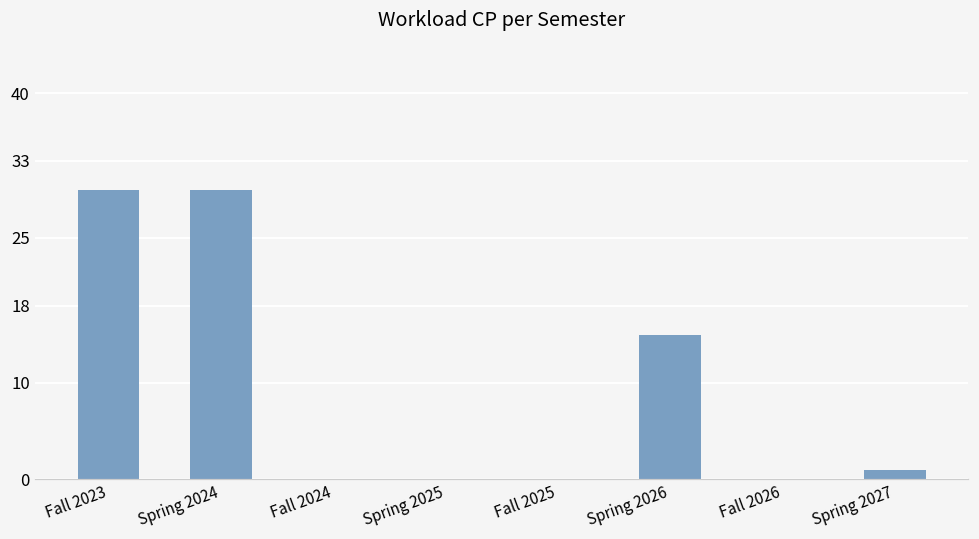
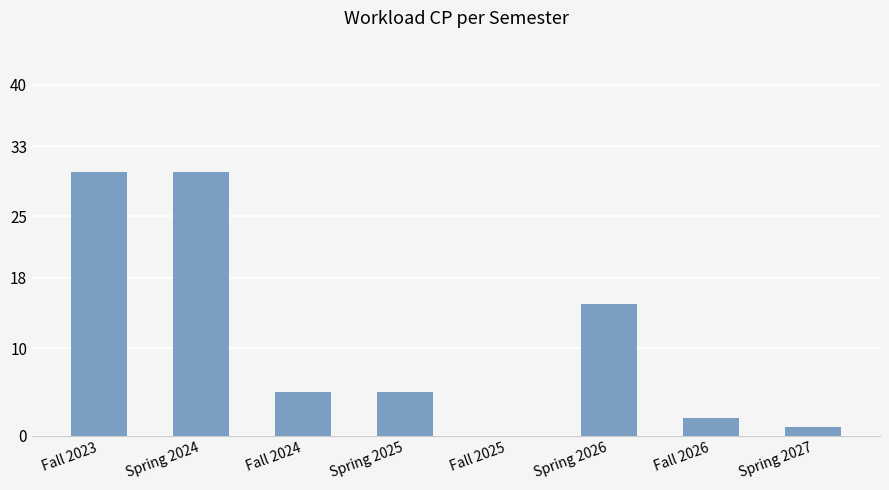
  {
    "Fall 2023": 30,
    "Spring 2024": 30,
-   "Fall 2024": 0,
-   "Spring 2025": 0,
+   "Fall 2024": 5,
+   "Spring 2025": 5,
    "Fall 2025": 0,
    "Spring 2026": 15,
-   "Fall 2026": 0,
+   "Fall 2026": 2,
    "Spring 2027": 1
  }
